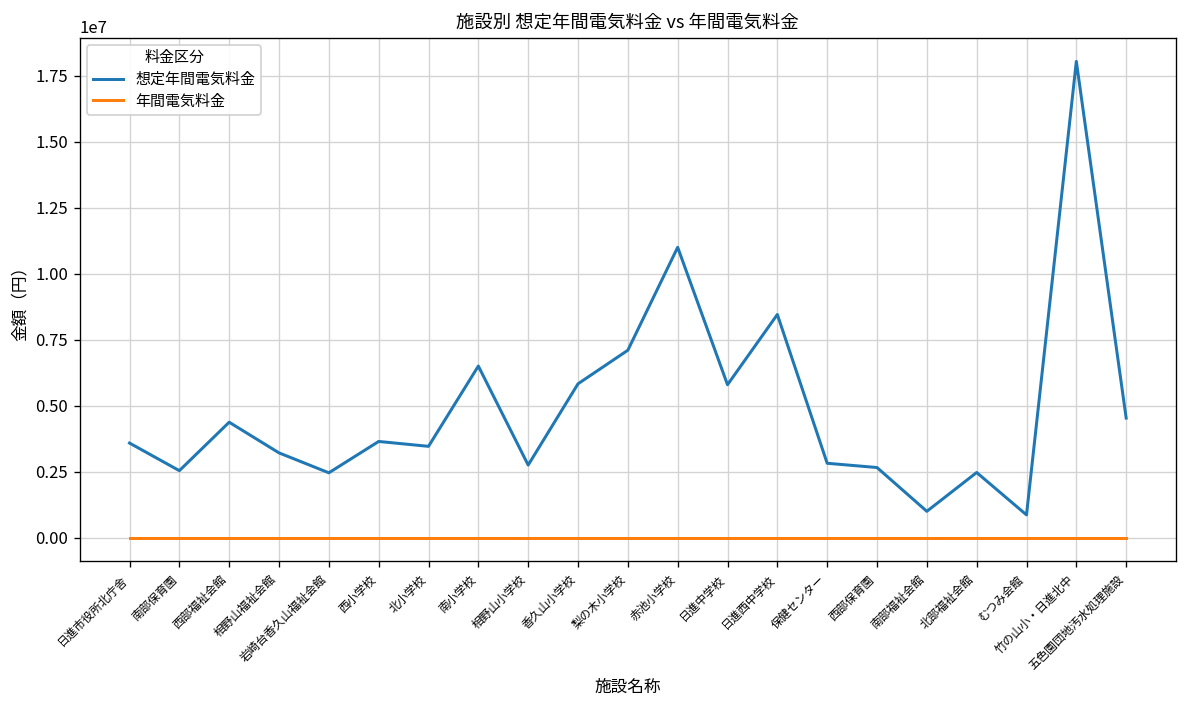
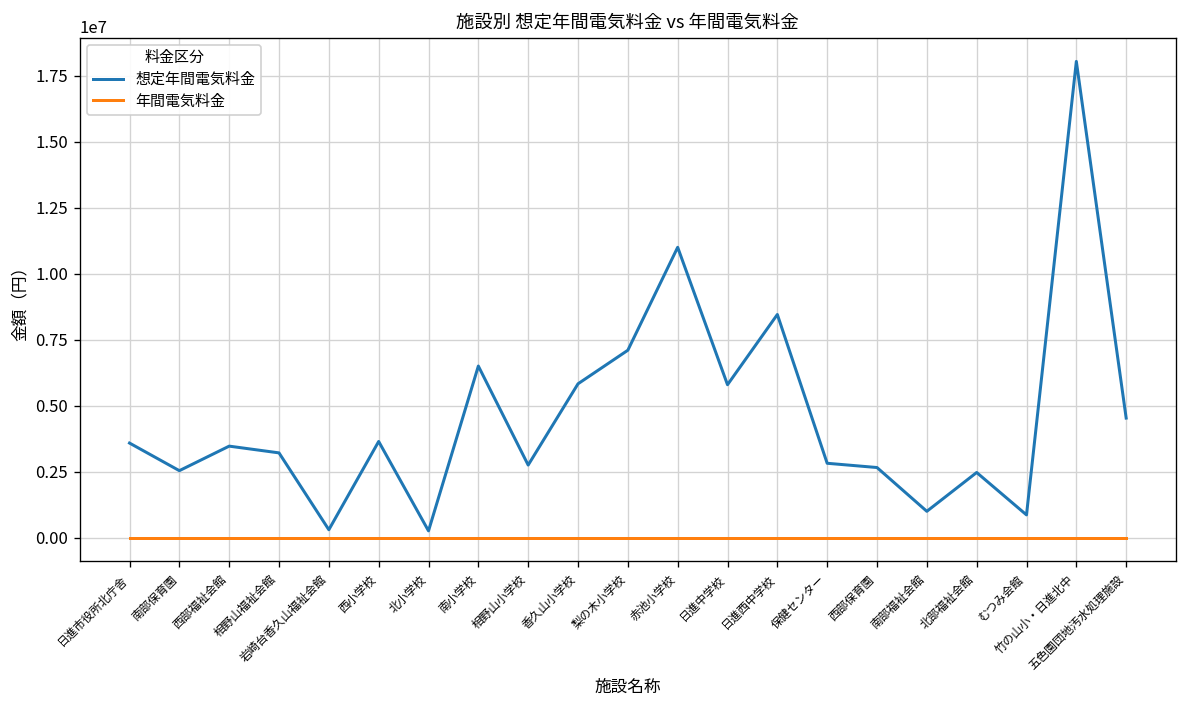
  {
    "想定年間電気料金": {
      "日進市役所北庁舎": 3600000,
      "南部保育園": 2500000,
-     "西部福祉会館": 4400000,
+     "西部福祉会館": 3500000,
      "相野山福祉会館": 3200000,
-     "岩崎台香久山福祉会館": 2500000,
+     "岩崎台香久山福祉会館": 300000,
      "西小学校": 3600000,
-     "北小学校": 3500000,
+     "北小学校": 300000,
      "南小学校": 6500000,
      "相野山小学校": 2700000,
      "香久山小学校": 5800000,
      "梨の木小学校": 7100000,
      "赤池小学校": 11000000,
      "日進中学校": 5800000,
      "日進西中学校": 8400000,
      "保健センター": 2800000,
      "西部保育園": 2700000,
      "南部福祉会館": 1000000,
      "北部福祉会館": 2500000,
      "むつみ会館": 900000,
      "竹の山小・日進北中": 18000000,
      "五色園団地汚水処理施設": 4500000
    },
    "年間電気料金": {
      "日進市役所北庁舎": 0,
      "南部保育園": 0,
      "西部福祉会館": 0,
      "相野山福祉会館": 0,
      "岩崎台香久山福祉会館": 0,
      "西小学校": 0,
      "北小学校": 0,
      "南小学校": 0,
      "相野山小学校": 0,
      "香久山小学校": 0,
      "梨の木小学校": 0,
      "赤池小学校": 0,
      "日進中学校": 0,
      "日進西中学校": 0,
      "保健センター": 0,
      "西部保育園": 0,
      "南部福祉会館": 0,
      "北部福祉会館": 0,
      "むつみ会館": 0,
      "竹の山小・日進北中": 0,
      "五色園団地汚水処理施設": 0
    }
  }
